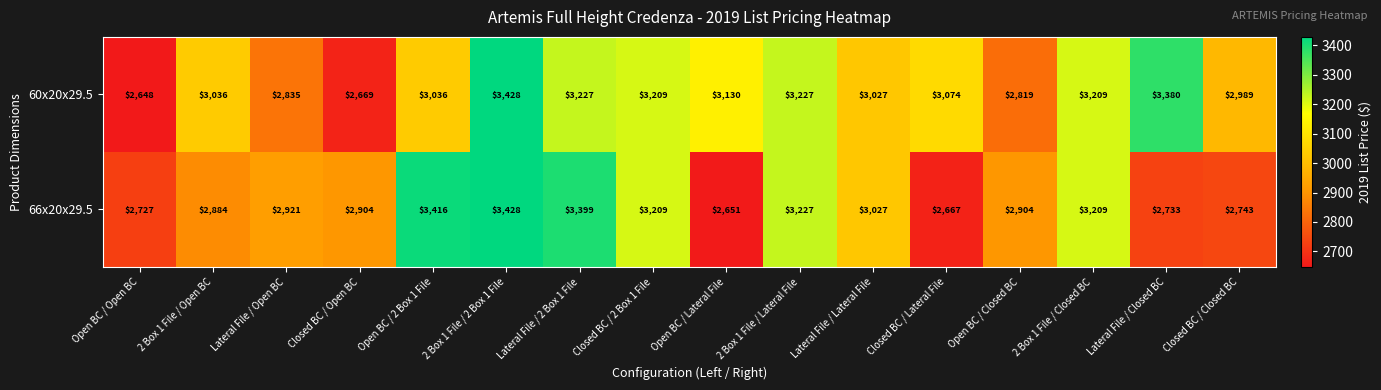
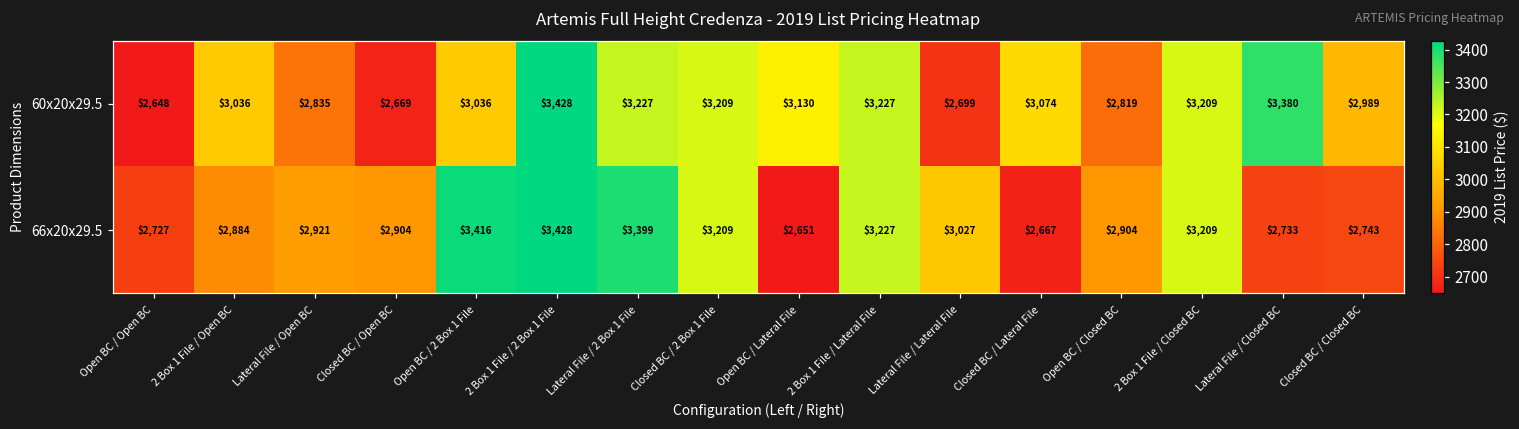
  {
    "60x20x29.5": {
      "Open BC / Open BC": "$2,648",
      "2 Box 1 File / Open BC": "$3,036",
      "Lateral File / Open BC": "$2,835",
      "Closed BC / Open BC": "$2,669",
      "Open BC / 2 Box 1 File": "$3,036",
      "2 Box 1 File / 2 Box 1 File": "$3,428",
      "Lateral File / 2 Box 1 File": "$3,227",
      "Closed BC / 2 Box 1 File": "$3,209",
      "Open BC / Lateral File": "$3,130",
      "2 Box 1 File / Lateral File": "$3,227",
-     "Lateral File / Lateral File": "$3,027",
+     "Lateral File / Lateral File": "$2,699",
      "Closed BC / Lateral File": "$3,074",
      "Open BC / Closed BC": "$2,819",
      "2 Box 1 File / Closed BC": "$3,209",
      "Lateral File / Closed BC": "$3,380",
      "Closed BC / Closed BC": "$2,989"
    },
    "66x20x29.5": {
      "Open BC / Open BC": "$2,727",
      "2 Box 1 File / Open BC": "$2,884",
      "Lateral File / Open BC": "$2,921",
      "Closed BC / Open BC": "$2,904",
      "Open BC / 2 Box 1 File": "$3,416",
      "2 Box 1 File / 2 Box 1 File": "$3,428",
      "Lateral File / 2 Box 1 File": "$3,399",
      "Closed BC / 2 Box 1 File": "$3,209",
      "Open BC / Lateral File": "$2,651",
      "2 Box 1 File / Lateral File": "$3,227",
      "Lateral File / Lateral File": "$3,027",
      "Closed BC / Lateral File": "$2,667",
      "Open BC / Closed BC": "$2,904",
      "2 Box 1 File / Closed BC": "$3,209",
      "Lateral File / Closed BC": "$2,733",
      "Closed BC / Closed BC": "$2,743"
    }
  }
